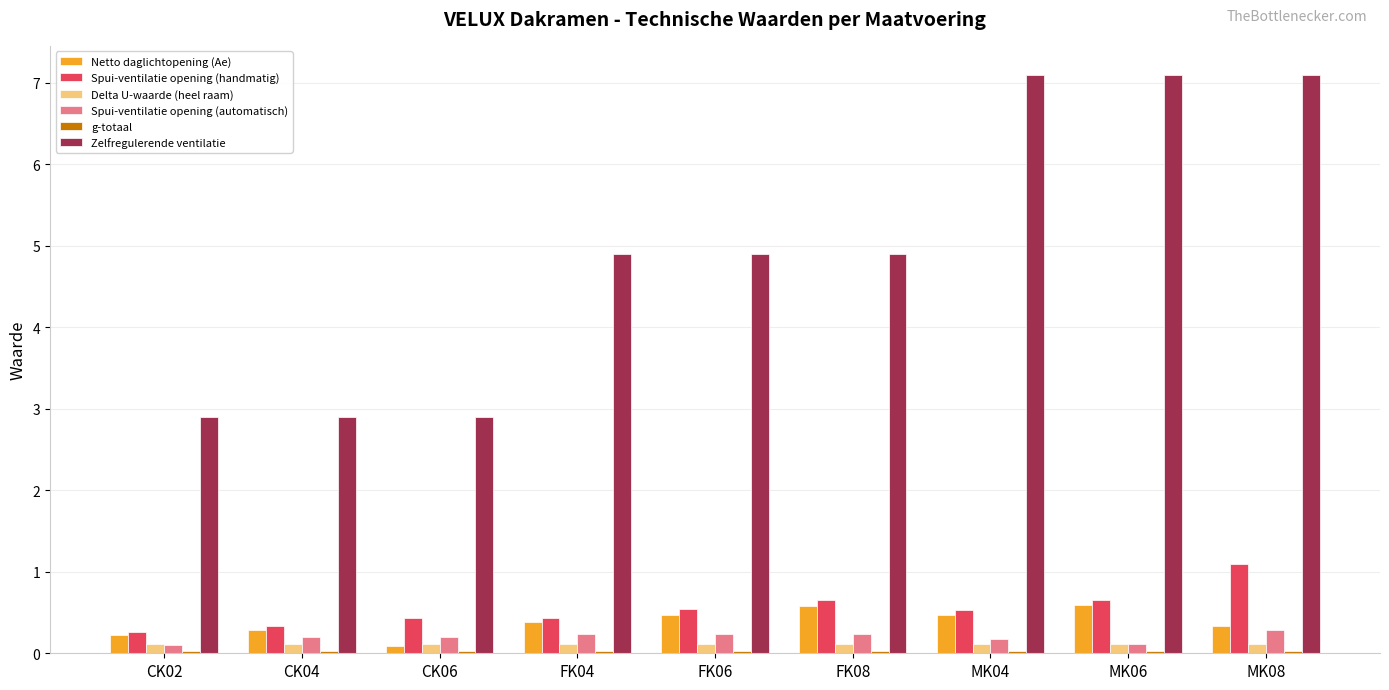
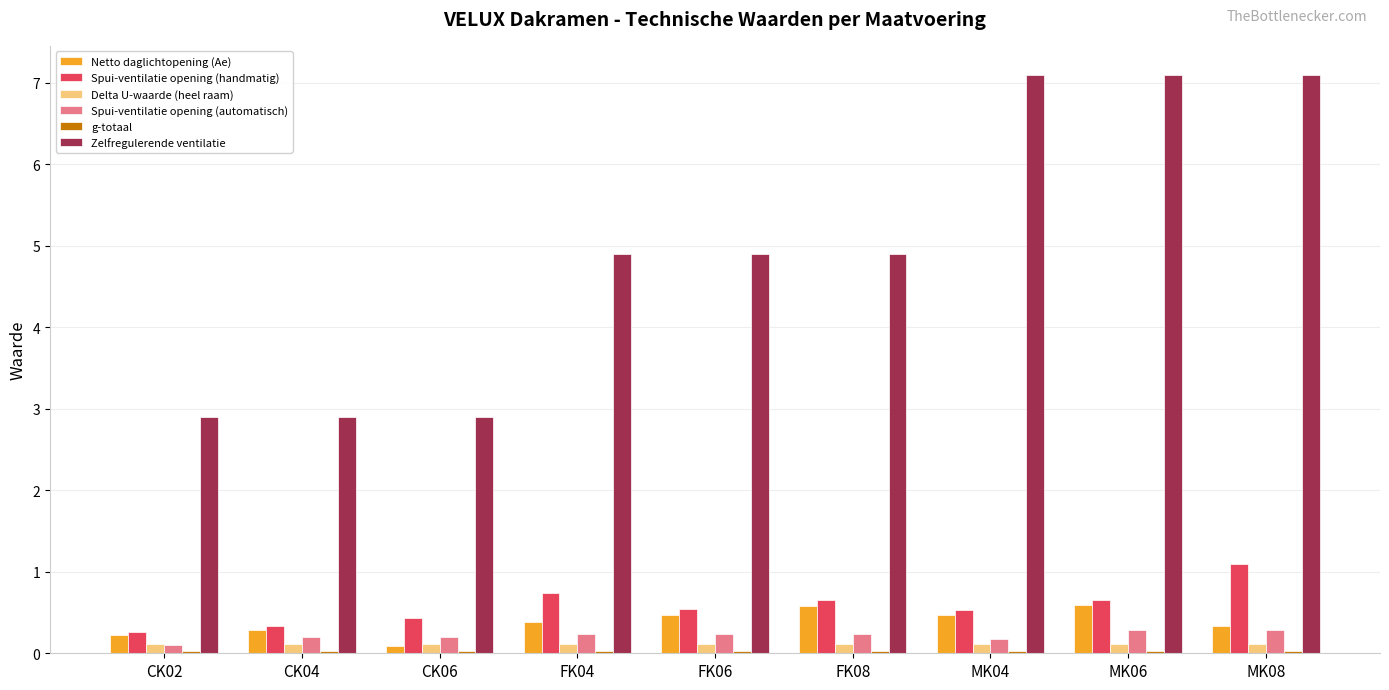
  {
    "Netto daglichtopening (Ae)": {
      "CK02": 0.2,
      "CK04": 0.3,
      "CK06": 0.1,
      "FK04": 0.4,
      "FK06": 0.5,
      "FK08": 0.6,
      "MK04": 0.5,
      "MK06": 0.6,
      "MK08": 0.3
    },
    "Spui-ventilatie opening (handmatig)": {
      "CK02": 0.3,
      "CK04": 0.3,
      "CK06": 0.4,
-     "FK04": 0.4,
+     "FK04": 0.7,
      "FK06": 0.5,
      "FK08": 0.7,
      "MK04": 0.5,
      "MK06": 0.7,
      "MK08": 1.1
    },
    "Delta U-waarde (heel raam)": {
      "CK02": 0.1,
      "CK04": 0.1,
      "CK06": 0.1,
      "FK04": 0.1,
      "FK06": 0.1,
      "FK08": 0.1,
      "MK04": 0.1,
      "MK06": 0.1,
      "MK08": 0.1
    },
    "Spui-ventilatie opening (automatisch)": {
      "CK02": 0.1,
      "CK04": 0.2,
      "CK06": 0.2,
      "FK04": 0.2,
      "FK06": 0.2,
      "FK08": 0.2,
      "MK04": 0.2,
-     "MK06": 0.1,
+     "MK06": 0.3,
      "MK08": 0.3
    },
    "Zelfregulerende ventilatie": {
      "CK02": 2.9,
      "CK04": 2.9,
      "CK06": 2.9,
      "FK04": 4.9,
      "FK06": 4.9,
      "FK08": 4.9,
      "MK04": 7.1,
      "MK06": 7.1,
      "MK08": 7.1
    }
  }
